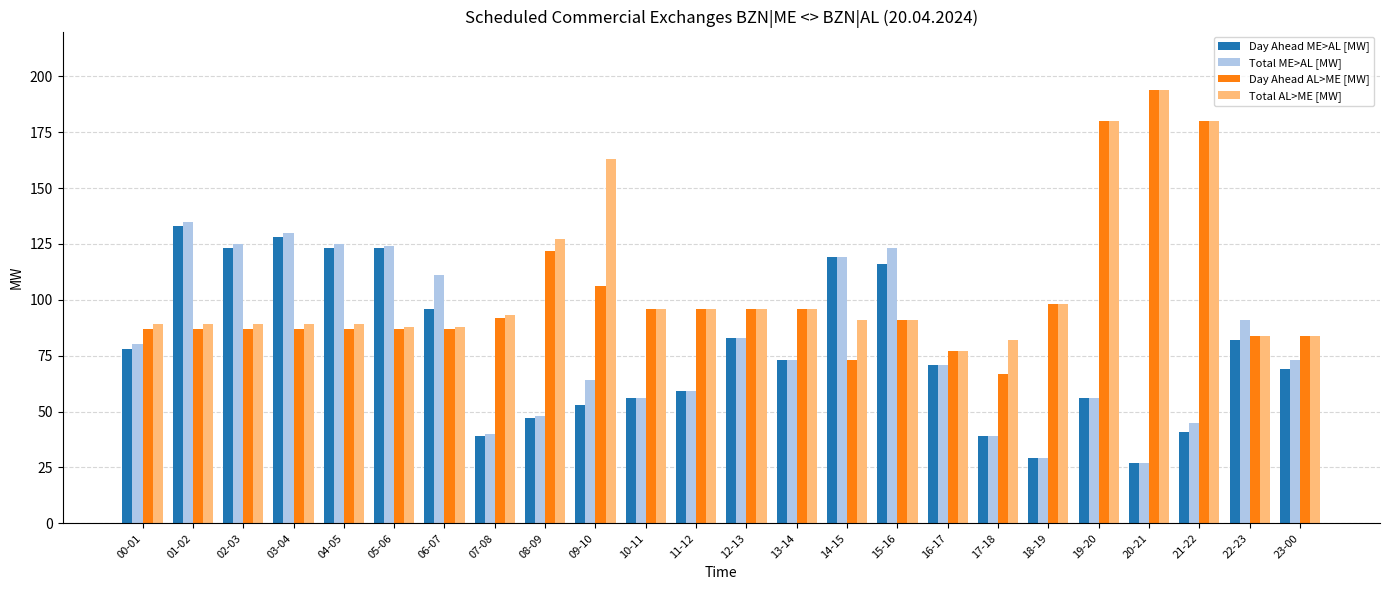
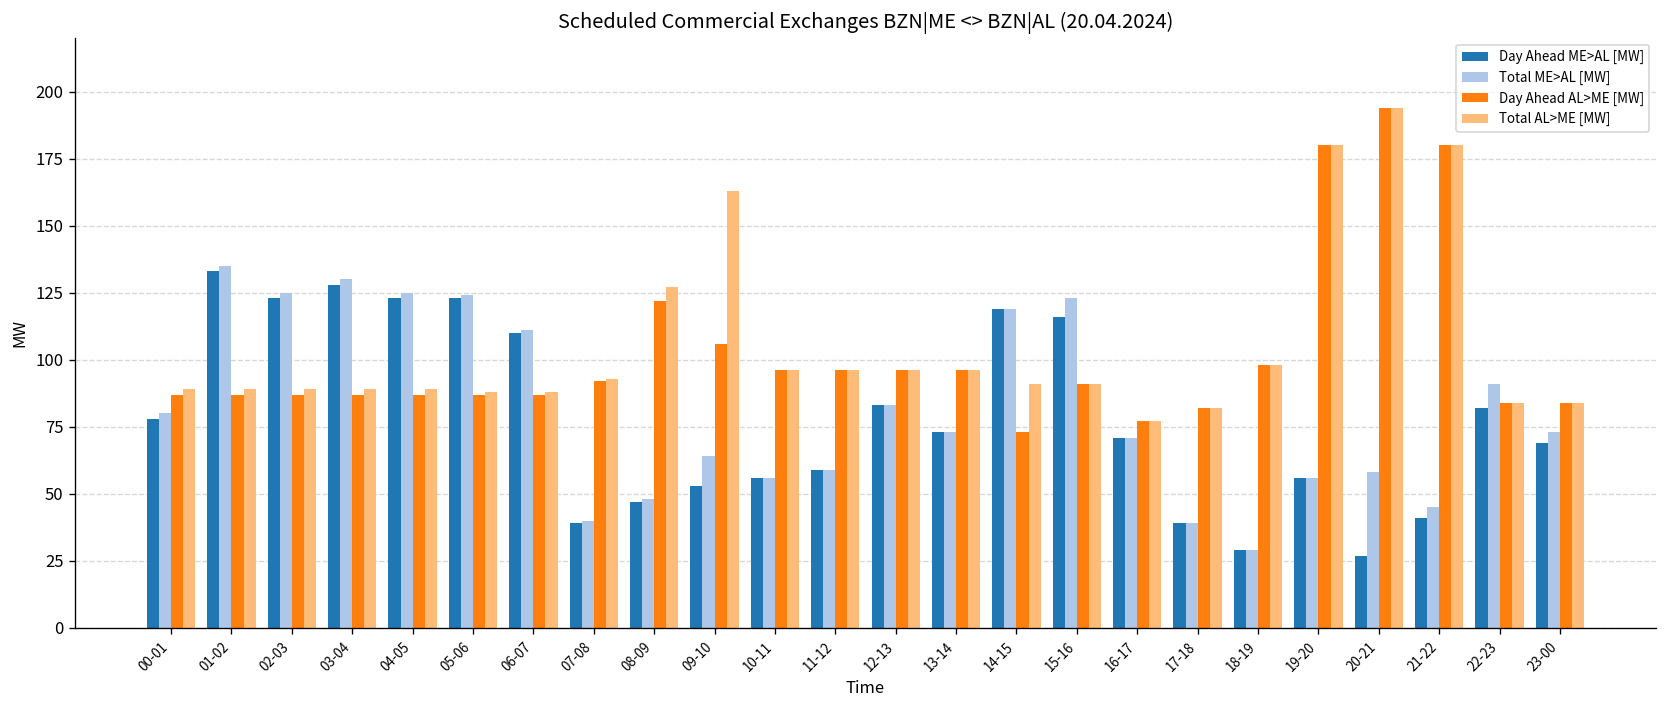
  {
    "Day Ahead ME>AL [MW]": {
      "00-01": 78,
      "01-02": 133,
      "02-03": 123,
      "03-04": 128,
      "04-05": 123,
      "05-06": 123,
-     "06-07": 96,
+     "06-07": 110,
      "07-08": 39,
      "08-09": 47,
      "09-10": 53,
      "10-11": 56,
      "11-12": 59,
      "12-13": 83,
      "13-14": 73,
      "14-15": 119,
      "15-16": 116,
      "16-17": 71,
      "17-18": 39,
      "18-19": 29,
      "19-20": 56,
      "20-21": 27,
      "21-22": 41,
      "22-23": 82,
      "23-00": 69
    },
    "Total ME>AL [MW]": {
      "00-01": 80,
      "01-02": 135,
      "02-03": 125,
      "03-04": 130,
      "04-05": 125,
      "05-06": 124,
      "06-07": 111,
      "07-08": 40,
      "08-09": 48,
      "09-10": 64,
      "10-11": 56,
      "11-12": 59,
      "12-13": 83,
      "13-14": 73,
      "14-15": 119,
      "15-16": 123,
      "16-17": 71,
      "17-18": 39,
      "18-19": 29,
      "19-20": 56,
-     "20-21": 27,
+     "20-21": 58,
      "21-22": 45,
      "22-23": 91,
      "23-00": 73
    },
    "Day Ahead AL>ME [MW]": {
      "00-01": 87,
      "01-02": 87,
      "02-03": 87,
      "03-04": 87,
      "04-05": 87,
      "05-06": 87,
      "06-07": 87,
      "07-08": 92,
      "08-09": 122,
      "09-10": 106,
      "10-11": 96,
      "11-12": 96,
      "12-13": 96,
      "13-14": 96,
      "14-15": 73,
      "15-16": 91,
      "16-17": 77,
-     "17-18": 67,
+     "17-18": 82,
      "18-19": 98,
      "19-20": 180,
      "20-21": 194,
      "21-22": 180,
      "22-23": 84,
      "23-00": 84
    },
    "Total AL>ME [MW]": {
      "00-01": 89,
      "01-02": 89,
      "02-03": 89,
      "03-04": 89,
      "04-05": 89,
      "05-06": 88,
      "06-07": 88,
      "07-08": 93,
      "08-09": 127,
      "09-10": 163,
      "10-11": 96,
      "11-12": 96,
      "12-13": 96,
      "13-14": 96,
      "14-15": 91,
      "15-16": 91,
      "16-17": 77,
      "17-18": 82,
      "18-19": 98,
      "19-20": 180,
      "20-21": 194,
      "21-22": 180,
      "22-23": 84,
      "23-00": 84
    }
  }
